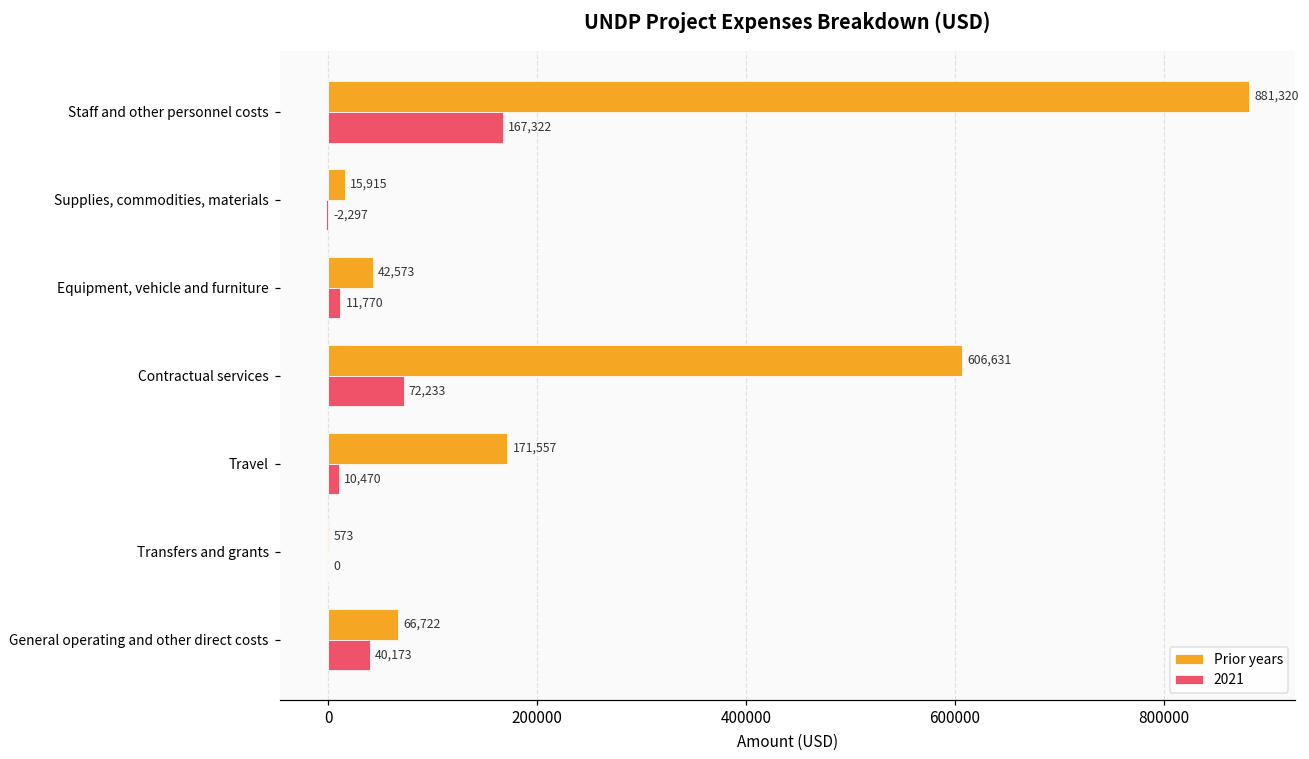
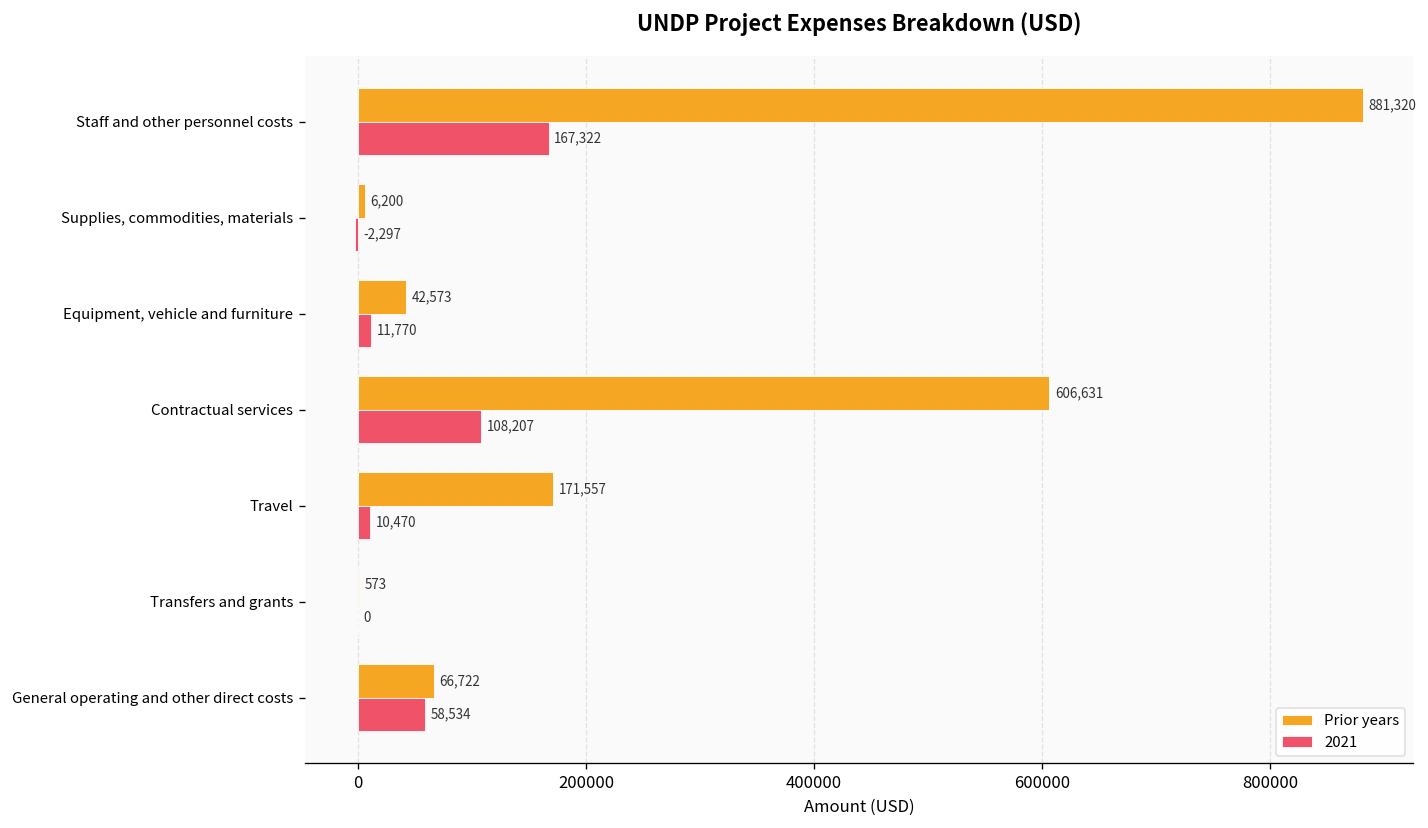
  {
    "Prior years": {
      "Staff and other personnel costs": "881,320",
-     "Supplies, commodities, materials": "15,915",
+     "Supplies, commodities, materials": "6,200",
      "Equipment, vehicle and furniture": "42,573",
      "Contractual services": "606,631",
      "Travel": "171,557",
      "Transfers and grants": "573",
      "General operating and other direct costs": "66,722"
    },
    "2021": {
      "Staff and other personnel costs": "167,322",
      "Supplies, commodities, materials": "-2,297",
      "Equipment, vehicle and furniture": "11,770",
-     "Contractual services": "72,233",
+     "Contractual services": "108,207",
      "Travel": "10,470",
      "Transfers and grants": "0",
-     "General operating and other direct costs": "40,173"
+     "General operating and other direct costs": "58,534"
    }
  }
